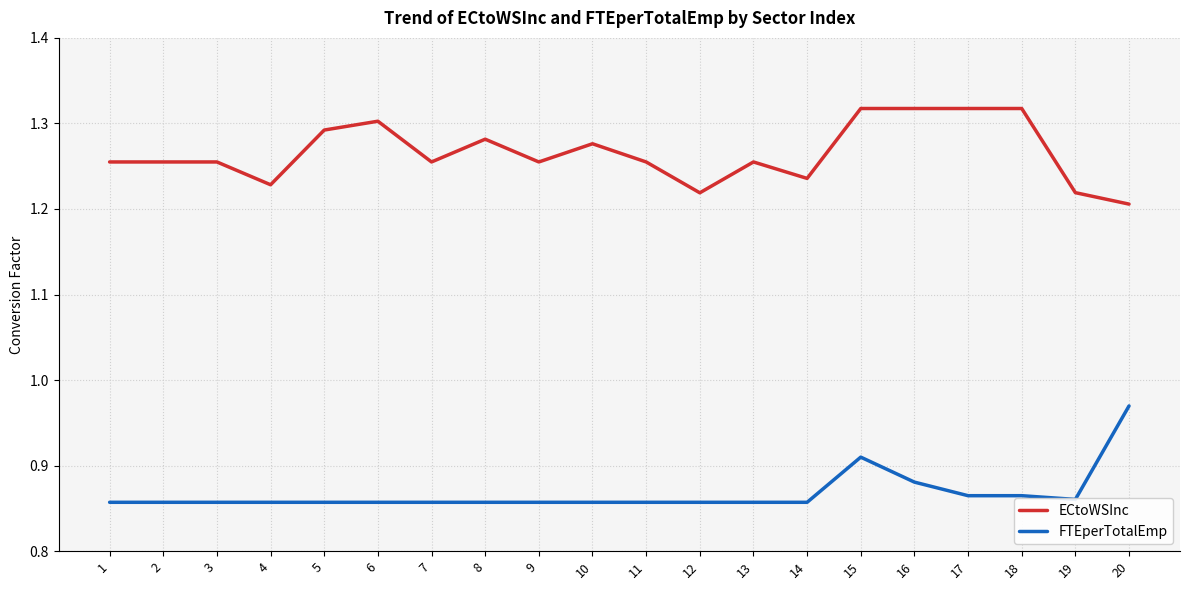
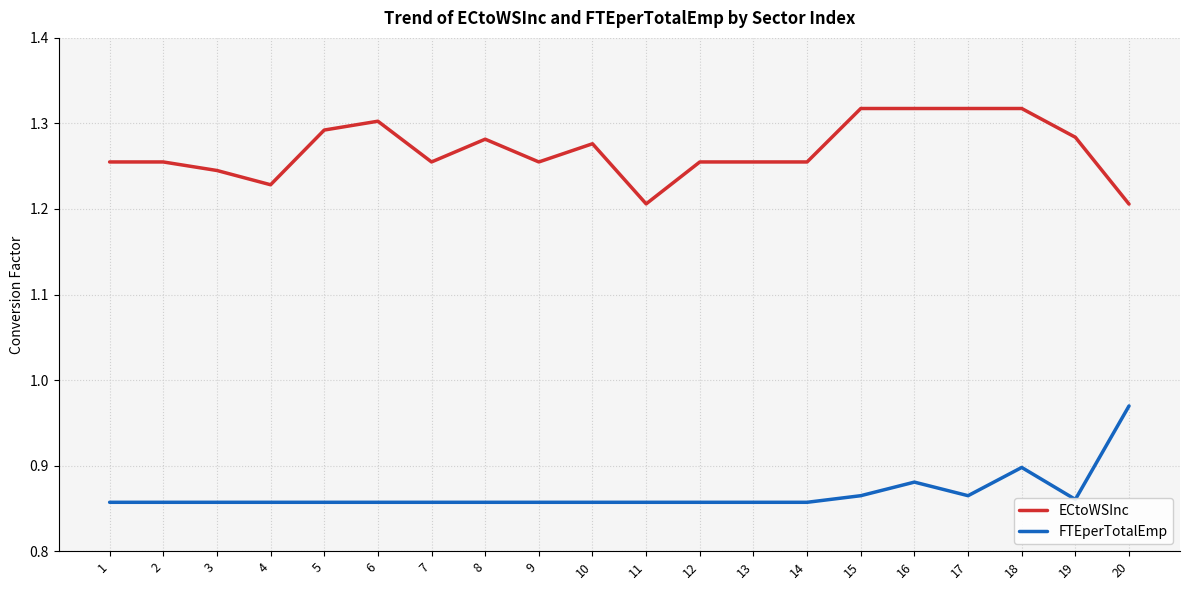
  {
    "ECtoWSInc": {
      "1": 1.25,
      "2": 1.25,
-     "3": 1.25,
+     "3": 1.24,
      "4": 1.23,
      "5": 1.29,
      "6": 1.30,
      "7": 1.25,
      "8": 1.28,
      "9": 1.25,
      "10": 1.28,
-     "11": 1.25,
-     "12": 1.22,
+     "11": 1.21,
+     "12": 1.25,
      "13": 1.25,
-     "14": 1.24,
+     "14": 1.25,
      "15": 1.32,
      "16": 1.32,
      "17": 1.32,
      "18": 1.32,
-     "19": 1.22,
+     "19": 1.28,
      "20": 1.21
    },
    "FTEperTotalEmp": {
      "1": 0.86,
      "2": 0.86,
      "3": 0.86,
      "4": 0.86,
      "5": 0.86,
      "6": 0.86,
      "7": 0.86,
      "8": 0.86,
      "9": 0.86,
      "10": 0.86,
      "11": 0.86,
      "12": 0.86,
      "13": 0.86,
      "14": 0.86,
-     "15": 0.91,
+     "15": 0.86,
      "16": 0.88,
      "17": 0.86,
-     "18": 0.86,
+     "18": 0.90,
      "20": 0.97
    }
  }
